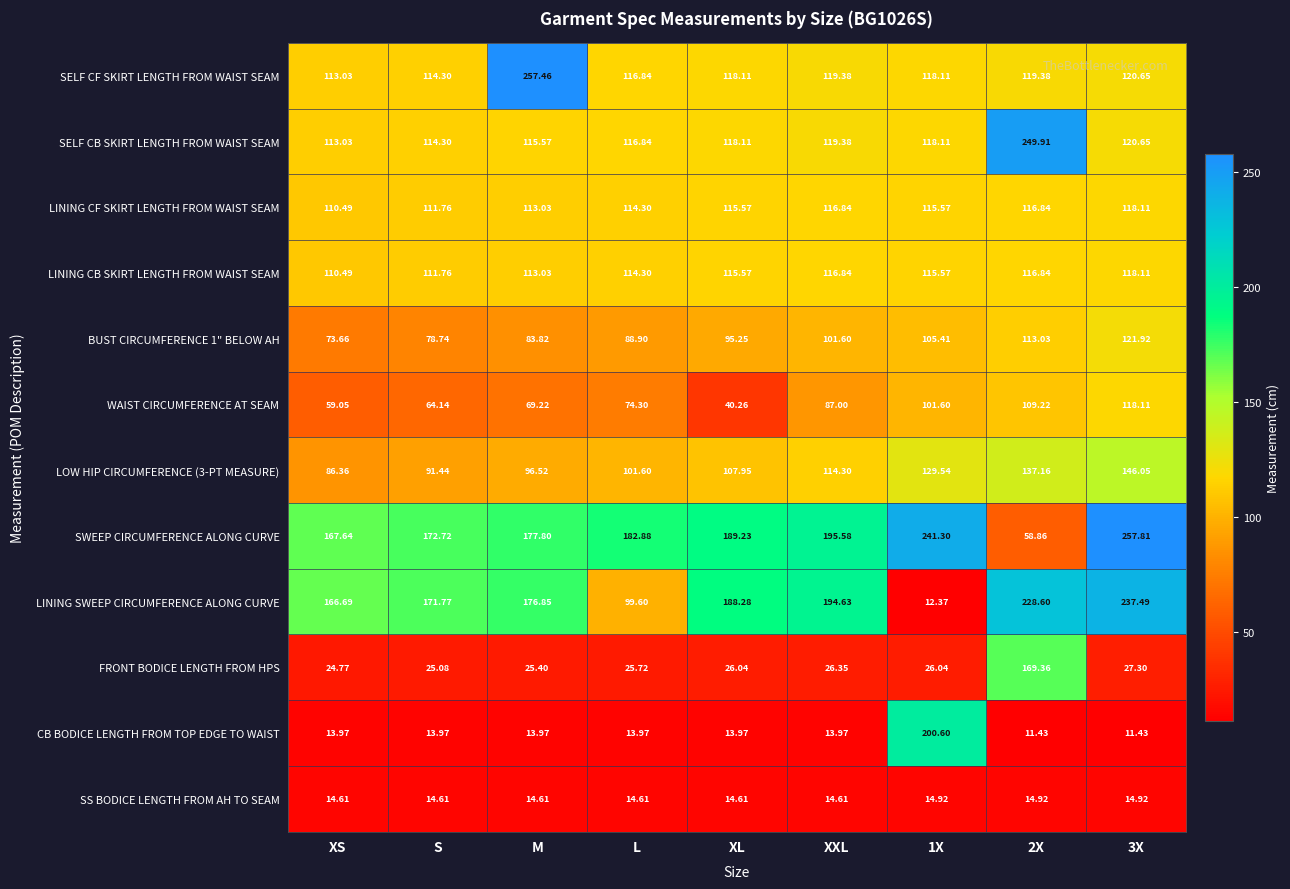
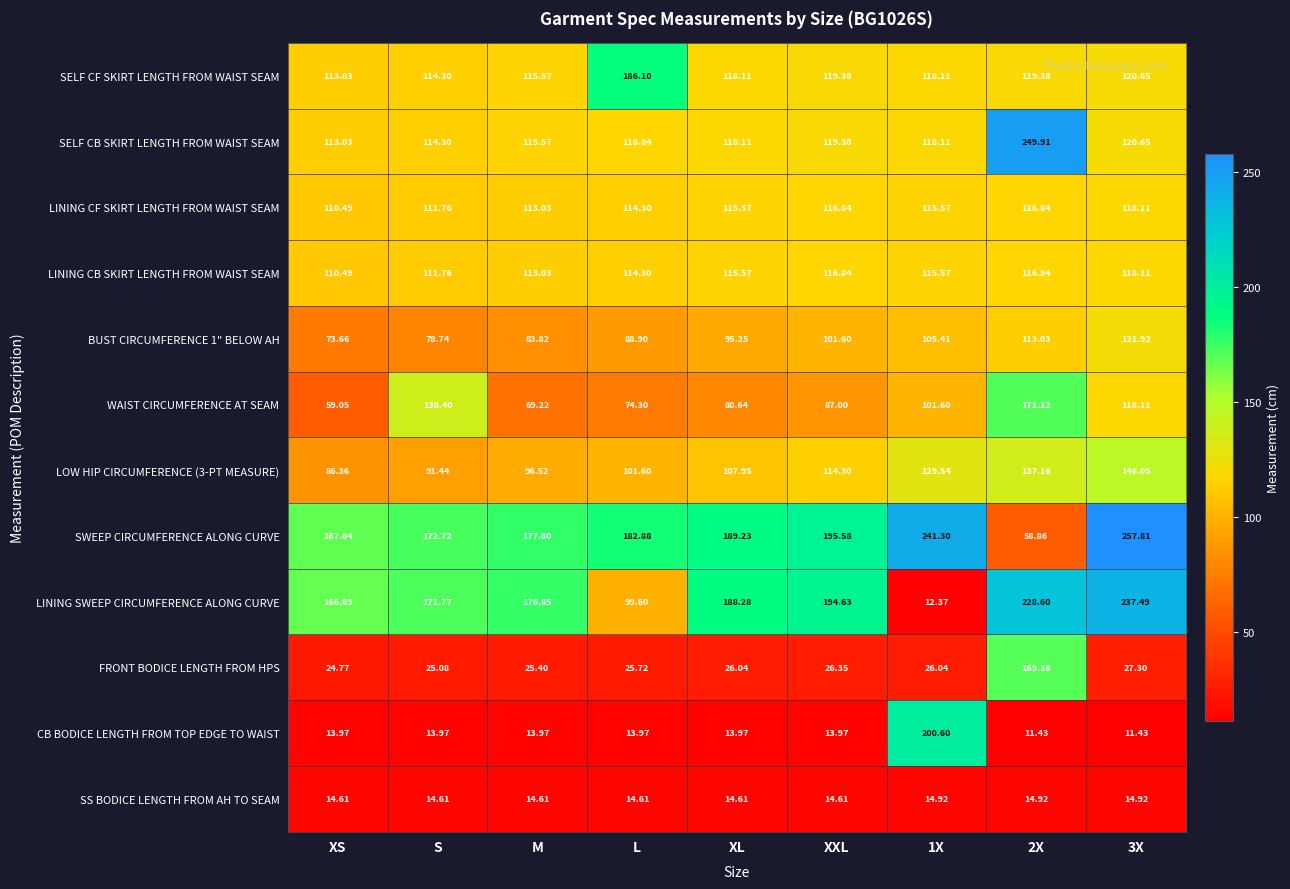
  {
    "SELF CF SKIRT LENGTH FROM WAIST SEAM": {
      "XS": 113.03,
      "S": 114.30,
-     "M": 257.46,
-     "L": 116.84,
+     "M": 115.57,
+     "L": 186.10,
      "XL": 118.11,
      "XXL": 119.38,
      "1X": 118.11,
      "2X": 119.38
    },
    "SELF CB SKIRT LENGTH FROM WAIST SEAM": {
      "XS": 113.03,
      "S": 114.30,
      "M": 115.57,
      "L": 116.84,
      "XL": 118.11,
      "XXL": 119.38,
      "1X": 118.11,
      "2X": 249.91,
      "3X": 120.65
    },
    "LINING CF SKIRT LENGTH FROM WAIST SEAM": {
      "XS": 110.49,
      "S": 111.76,
      "M": 113.03,
      "L": 114.30,
      "XL": 115.57,
      "XXL": 116.84,
      "1X": 115.57,
      "2X": 116.84,
      "3X": 118.11
    },
    "LINING CB SKIRT LENGTH FROM WAIST SEAM": {
      "XS": 110.49,
      "S": 111.76,
      "M": 113.03,
      "L": 114.30,
      "XL": 115.57,
      "XXL": 116.84,
      "1X": 115.57,
      "2X": 116.84,
      "3X": 118.11
    },
    "BUST CIRCUMFERENCE 1\" BELOW AH": {
      "XS": 73.66,
      "S": 78.74,
      "M": 83.82,
      "L": 88.90,
      "XL": 95.25,
      "XXL": 101.60,
      "1X": 105.41,
      "2X": 113.03,
      "3X": 121.92
    },
    "WAIST CIRCUMFERENCE AT SEAM": {
      "XS": 59.05,
-     "S": 64.14,
+     "S": 138.40,
      "M": 69.22,
      "L": 74.30,
-     "XL": 40.26,
+     "XL": 80.64,
      "XXL": 87.00,
      "1X": 101.60,
-     "2X": 109.22,
+     "2X": 171.12,
      "3X": 118.11
    },
    "LOW HIP CIRCUMFERENCE (3-PT MEASURE)": {
      "XS": 86.36,
      "S": 91.44,
      "M": 96.52,
      "L": 101.60,
      "XL": 107.95,
      "XXL": 114.30,
      "1X": 129.54,
      "2X": 137.16,
      "3X": 146.05
    },
    "SWEEP CIRCUMFERENCE ALONG CURVE": {
      "XS": 167.64,
      "S": 172.72,
      "M": 177.80,
      "L": 182.88,
      "XL": 189.23,
      "XXL": 195.58,
      "1X": 241.30,
      "2X": 58.86,
      "3X": 257.81
    },
    "LINING SWEEP CIRCUMFERENCE ALONG CURVE": {
      "XS": 166.69,
      "S": 171.77,
      "M": 176.85,
      "L": 99.60,
      "XL": 188.28,
      "XXL": 194.63,
      "1X": 12.37,
      "2X": 228.60,
      "3X": 237.49
    },
    "FRONT BODICE LENGTH FROM HPS": {
      "XS": 24.77,
      "S": 25.08,
      "M": 25.40,
      "L": 25.72,
      "XL": 26.04,
      "XXL": 26.35,
      "1X": 26.04,
      "2X": 169.36,
      "3X": 27.30
    },
    "CB BODICE LENGTH FROM TOP EDGE TO WAIST": {
      "XS": 13.97,
      "S": 13.97,
      "M": 13.97,
      "L": 13.97,
      "XL": 13.97,
      "XXL": 13.97,
      "1X": 200.60,
      "2X": 11.43,
      "3X": 11.43
    },
    "SS BODICE LENGTH FROM AH TO SEAM": {
      "XS": 14.61,
      "S": 14.61,
      "M": 14.61,
      "L": 14.61,
      "XL": 14.61,
      "XXL": 14.61,
      "1X": 14.92,
      "2X": 14.92,
      "3X": 14.92
    }
  }
